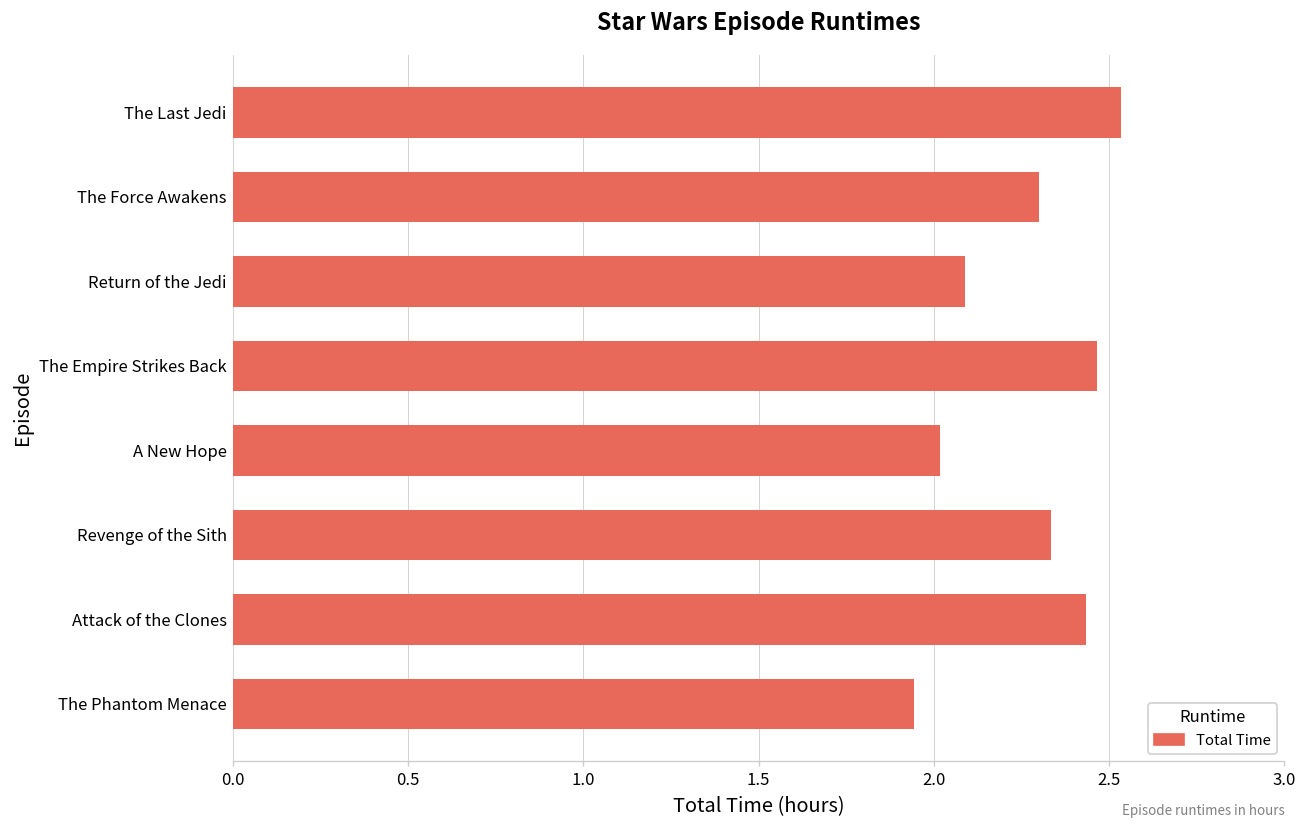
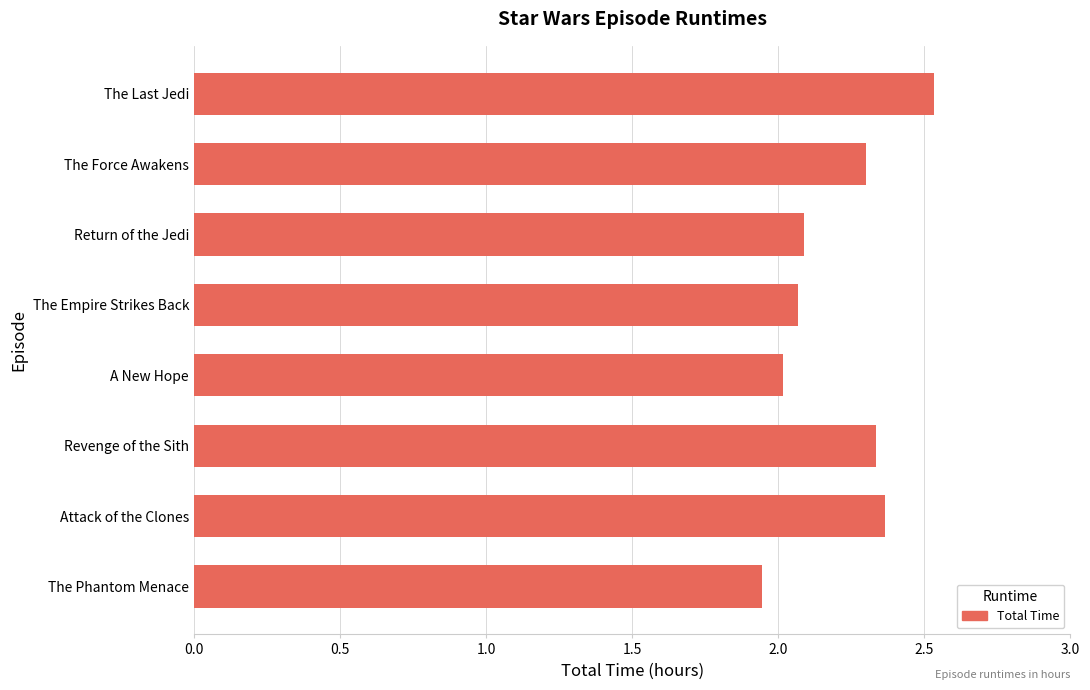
  {
    "The Last Jedi": 2.53,
    "The Force Awakens": 2.30,
    "Return of the Jedi": 2.09,
-   "The Empire Strikes Back": 2.47,
+   "The Empire Strikes Back": 2.07,
    "A New Hope": 2.02,
    "Revenge of the Sith": 2.33,
-   "Attack of the Clones": 2.43,
+   "Attack of the Clones": 2.37,
    "The Phantom Menace": 1.94
  }
